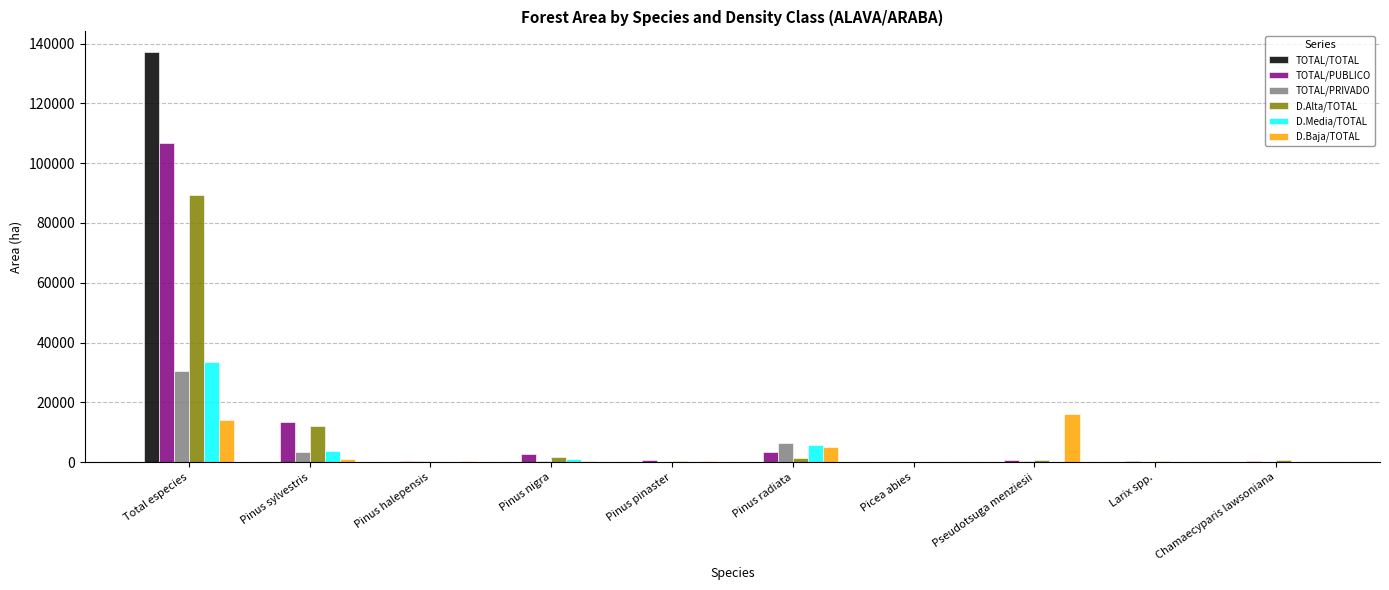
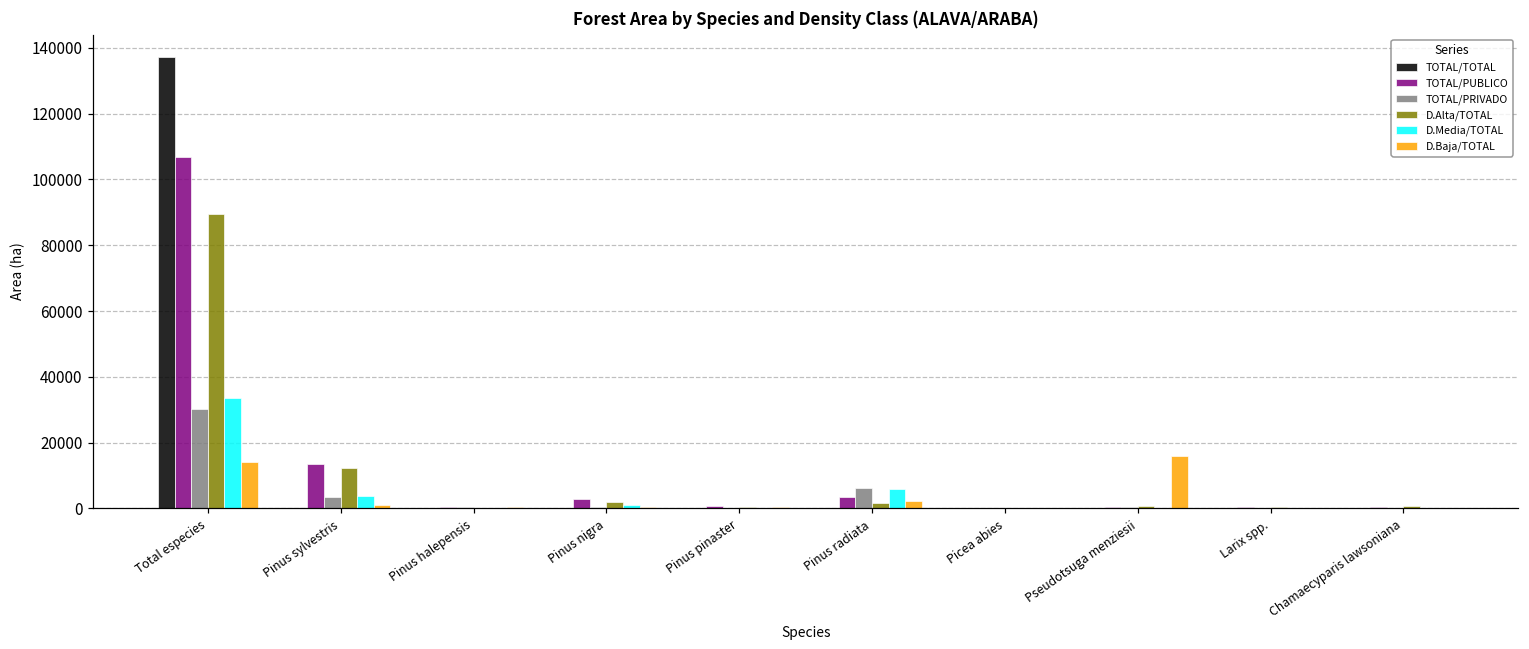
  {
    "TOTAL/TOTAL": {
      "Total especies": 137000,
      "Pinus sylvestris": 0,
      "Pinus halepensis": 0,
      "Pinus nigra": 0,
      "Pinus pinaster": 0,
      "Pinus radiata": 0,
      "Picea abies": 0,
      "Pseudotsuga menziesii": 0,
      "Larix spp.": 0,
      "Chamaecyparis lawsoniana": 0
    },
    "TOTAL/PUBLICO": {
      "Total especies": 107000,
      "Pinus sylvestris": 13000,
      "Pinus nigra": 3000,
      "Pinus radiata": 3000
    },
    "TOTAL/PRIVADO": {
      "Total especies": 30000,
      "Pinus sylvestris": 3000,
      "Pinus radiata": 6000
    },
    "D.Alta/TOTAL": {
      "Total especies": 89000,
      "Pinus sylvestris": 12000,
      "Pinus nigra": 2000,
      "Pinus radiata": 2000
    },
    "D.Media/TOTAL": {
      "Total especies": 34000,
      "Pinus sylvestris": 4000,
      "Pinus nigra": 1000,
      "Pinus radiata": 6000
    },
    "D.Baja/TOTAL": {
      "Total especies": 14000,
      "Pinus sylvestris": 1000,
-     "Pinus radiata": 5000,
+     "Pinus radiata": 2000,
      "Pseudotsuga menziesii": 16000
    }
  }
